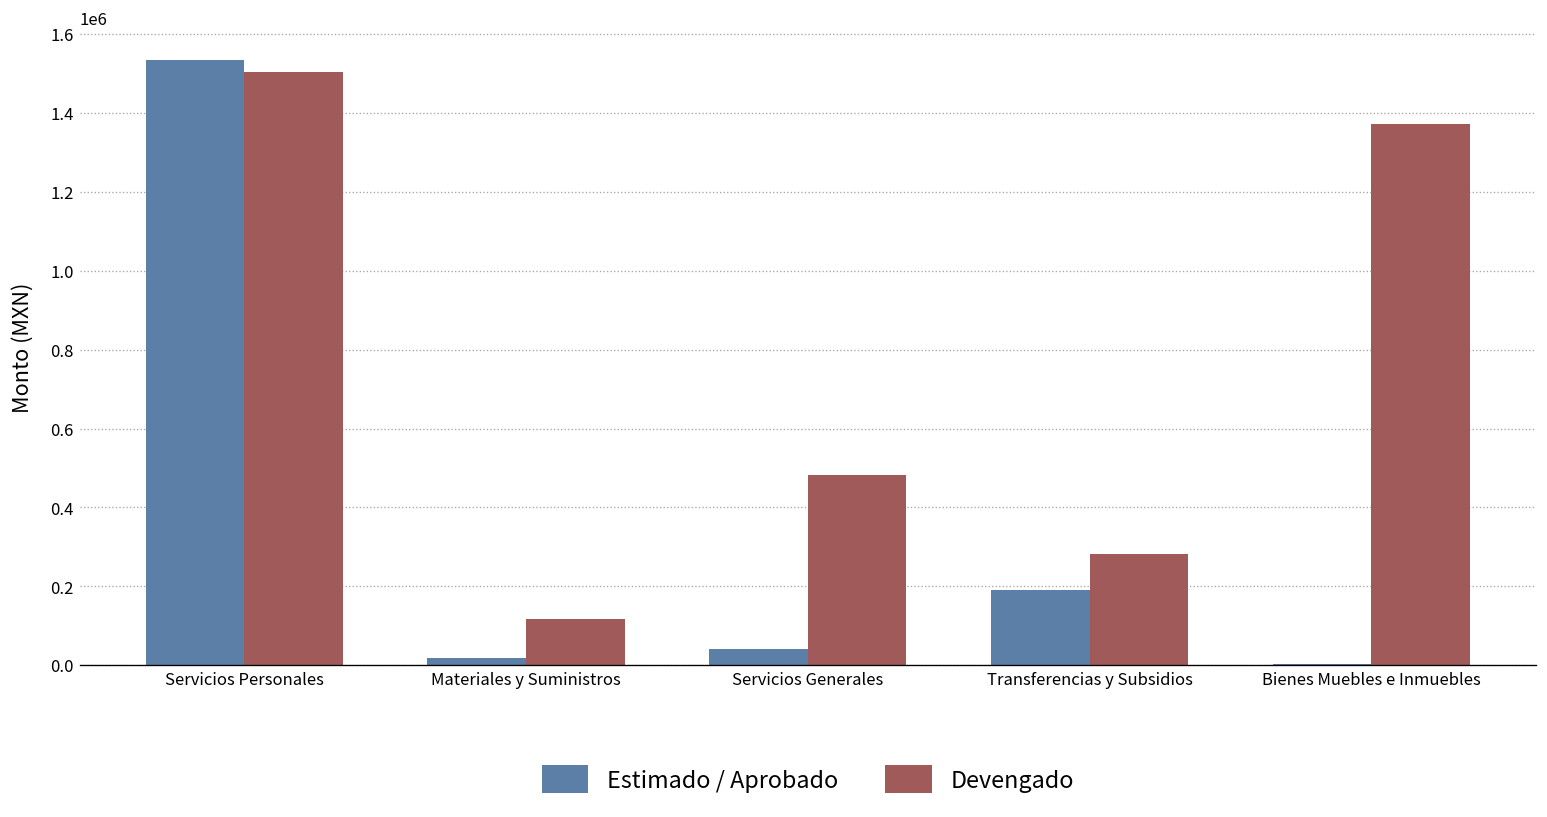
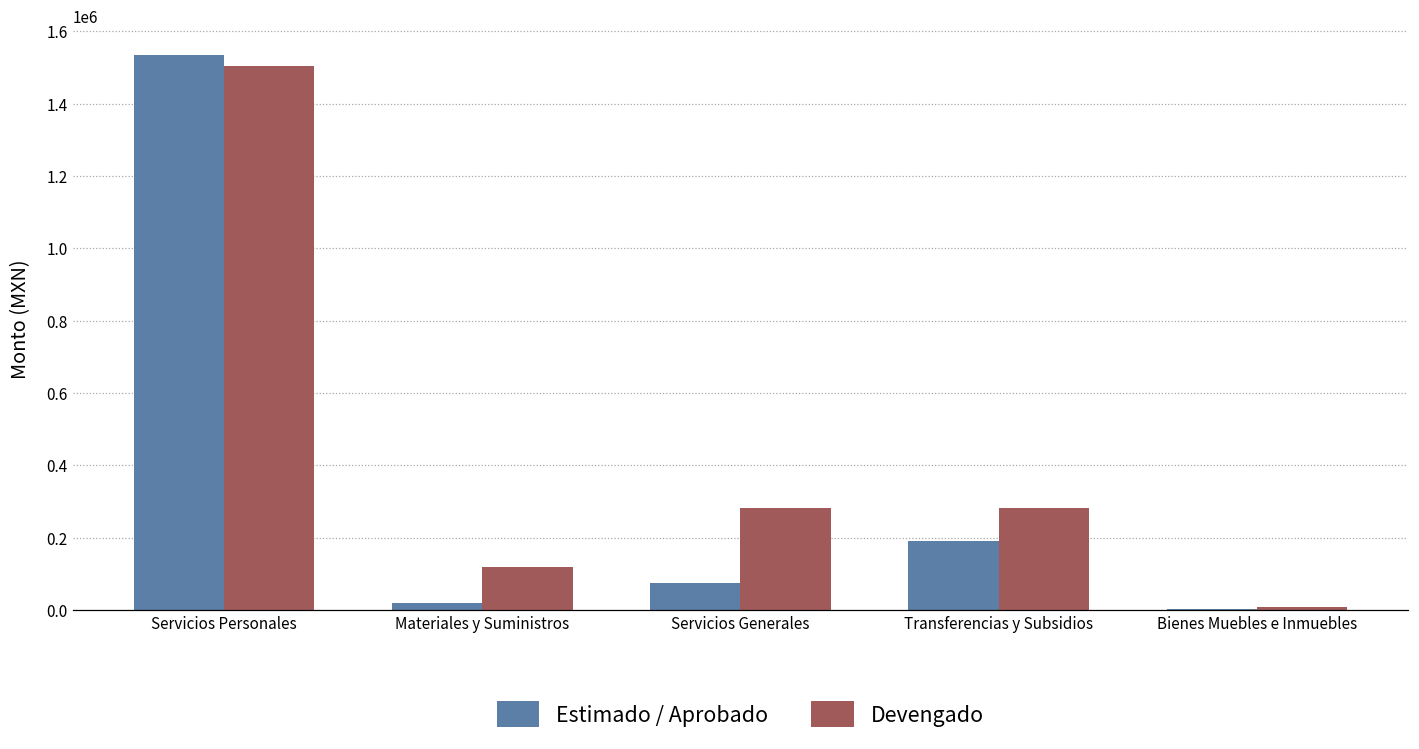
  {
    "Estimado / Aprobado": {
      "Servicios Personales": 1530000,
      "Materiales y Suministros": 20000,
-     "Servicios Generales": 40000,
+     "Servicios Generales": 70000,
      "Transferencias y Subsidios": 190000
    },
    "Devengado": {
      "Servicios Personales": 1500000,
      "Materiales y Suministros": 120000,
-     "Servicios Generales": 480000,
+     "Servicios Generales": 280000,
      "Transferencias y Subsidios": 280000,
-     "Bienes Muebles e Inmuebles": 1370000
+     "Bienes Muebles e Inmuebles": 10000
    }
  }
